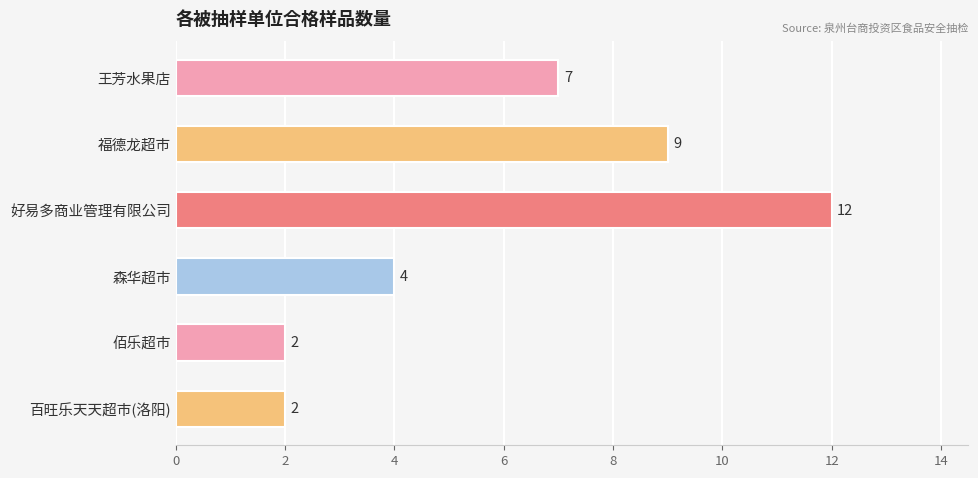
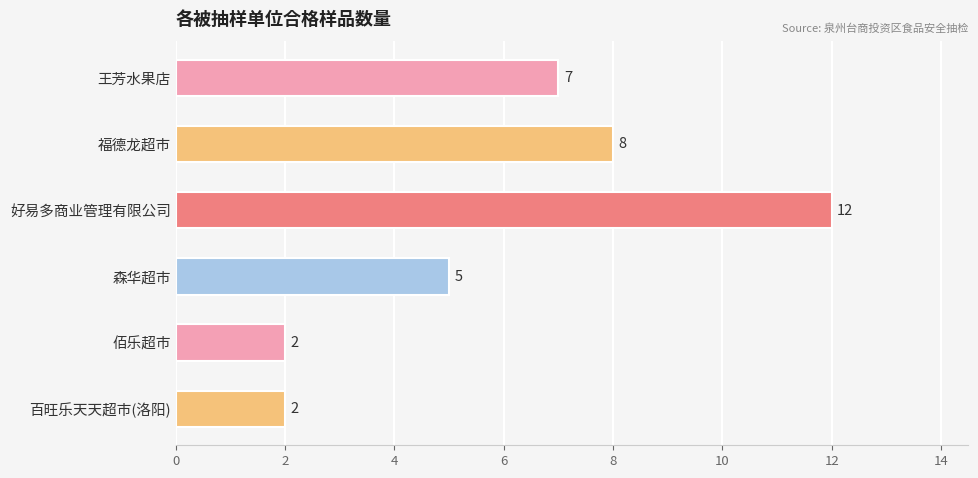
  {
    "王芳水果店": 7,
-   "福德龙超市": 9,
+   "福德龙超市": 8,
    "好易多商业管理有限公司": 12,
-   "森华超市": 4,
+   "森华超市": 5,
    "佰乐超市": 2,
    "百旺乐天天超市(洛阳)": 2
  }
